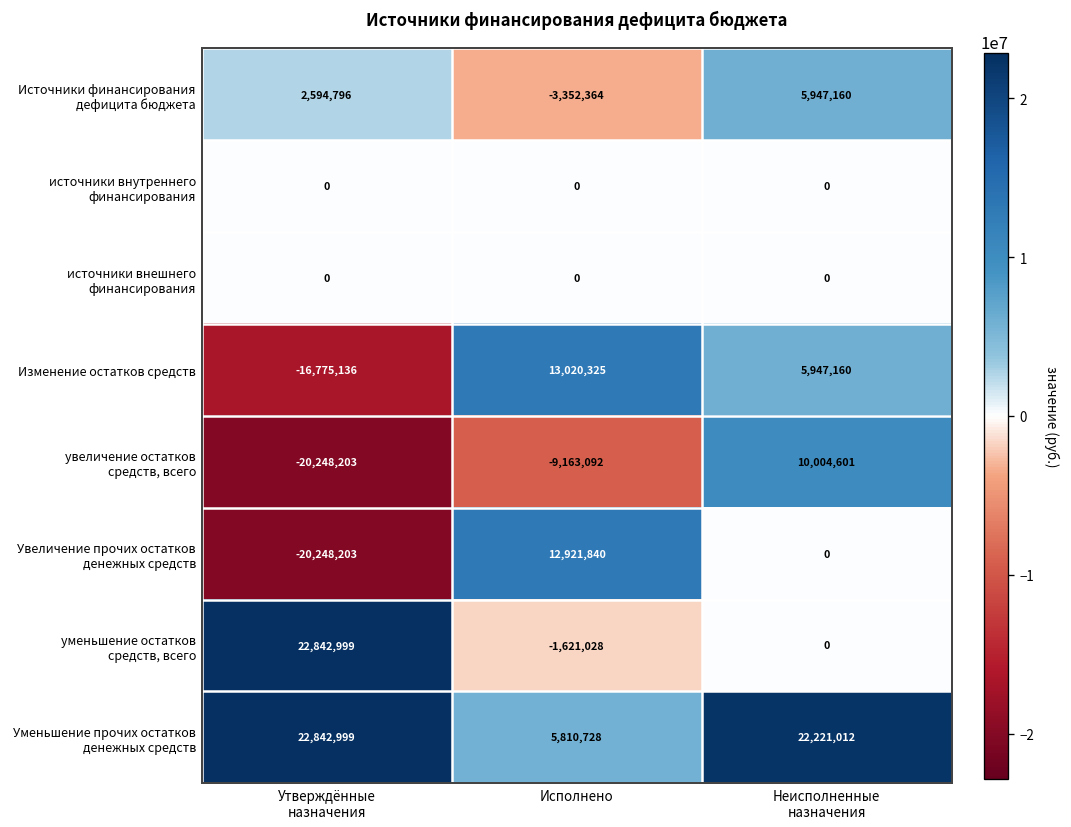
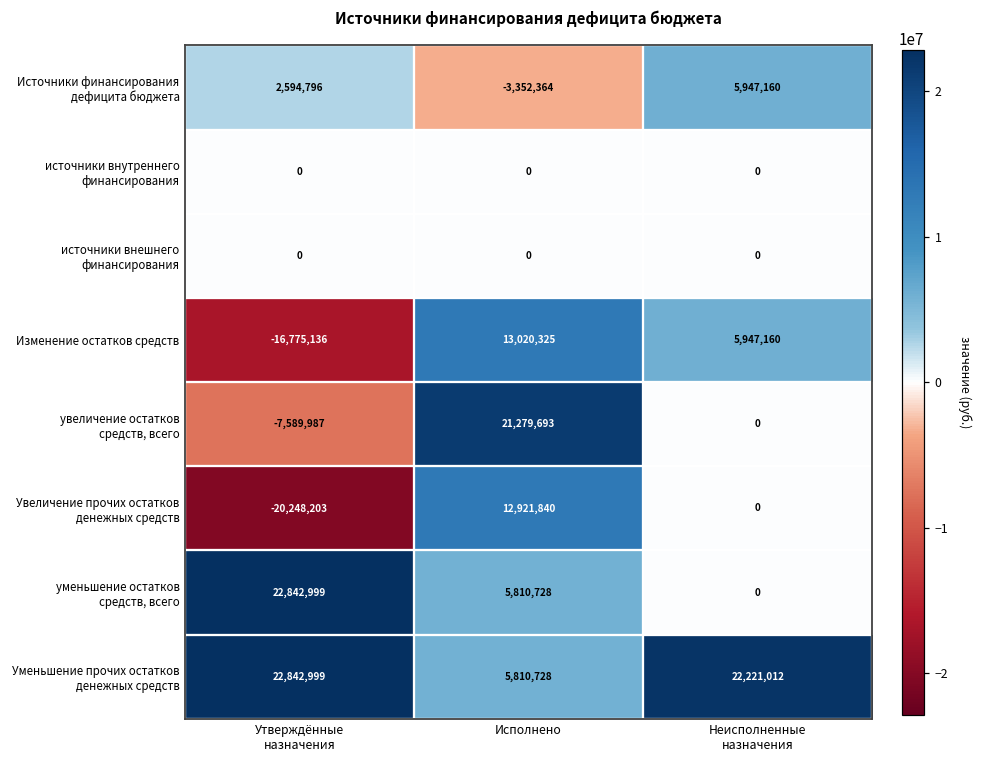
  {
    "Источники финансирования дефицита бюджета": {
      "Утверждённые назначения": "2,594,796",
      "Исполнено": "-3,352,364",
      "Неисполненные назначения": "5,947,160"
    },
    "источники внутреннего финансирования": {
      "Утверждённые назначения": "0",
      "Исполнено": "0",
      "Неисполненные назначения": "0"
    },
    "источники внешнего финансирования": {
      "Утверждённые назначения": "0",
      "Исполнено": "0",
      "Неисполненные назначения": "0"
    },
    "Изменение остатков средств": {
      "Утверждённые назначения": "-16,775,136",
      "Исполнено": "13,020,325",
      "Неисполненные назначения": "5,947,160"
    },
    "увеличение остатков средств, всего": {
-     "Утверждённые назначения": "-20,248,203",
-     "Исполнено": "-9,163,092",
-     "Неисполненные назначения": "10,004,601"
+     "Утверждённые назначения": "-7,589,987",
+     "Исполнено": "21,279,693",
+     "Неисполненные назначения": "0"
    },
    "Увеличение прочих остатков денежных средств": {
      "Утверждённые назначения": "-20,248,203",
      "Исполнено": "12,921,840",
      "Неисполненные назначения": "0"
    },
    "уменьшение остатков средств, всего": {
      "Утверждённые назначения": "22,842,999",
-     "Исполнено": "-1,621,028",
+     "Исполнено": "5,810,728",
      "Неисполненные назначения": "0"
    },
    "Уменьшение прочих остатков денежных средств": {
      "Утверждённые назначения": "22,842,999",
      "Исполнено": "5,810,728",
      "Неисполненные назначения": "22,221,012"
    }
  }
